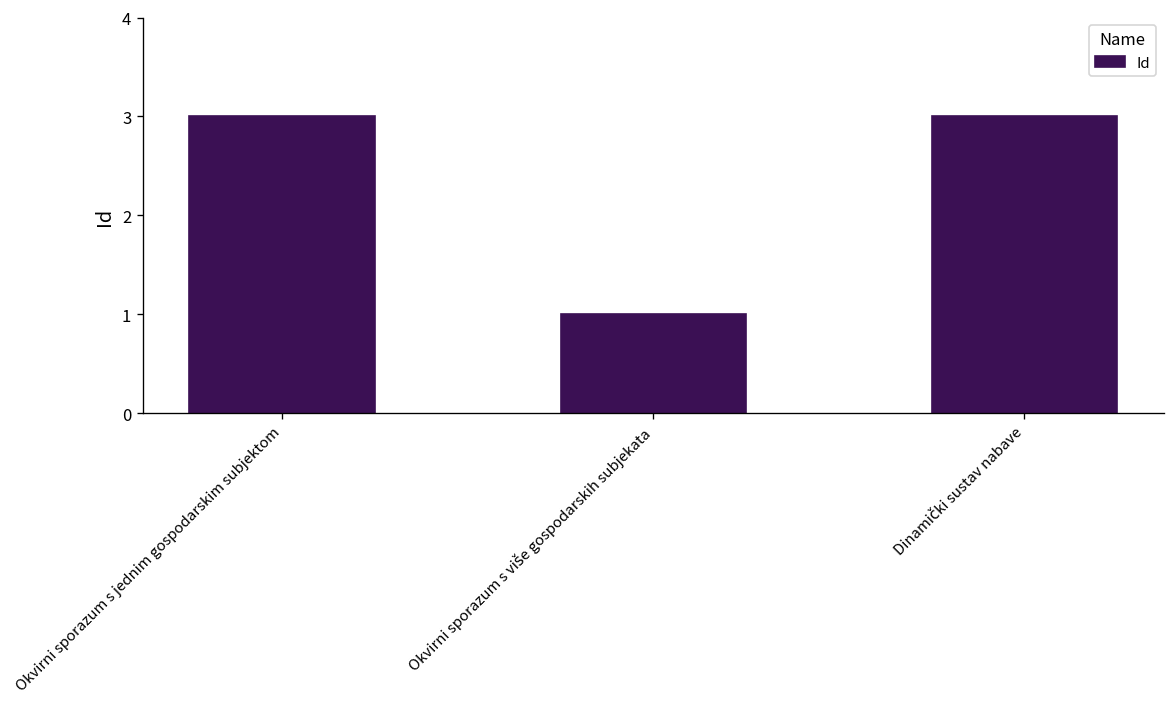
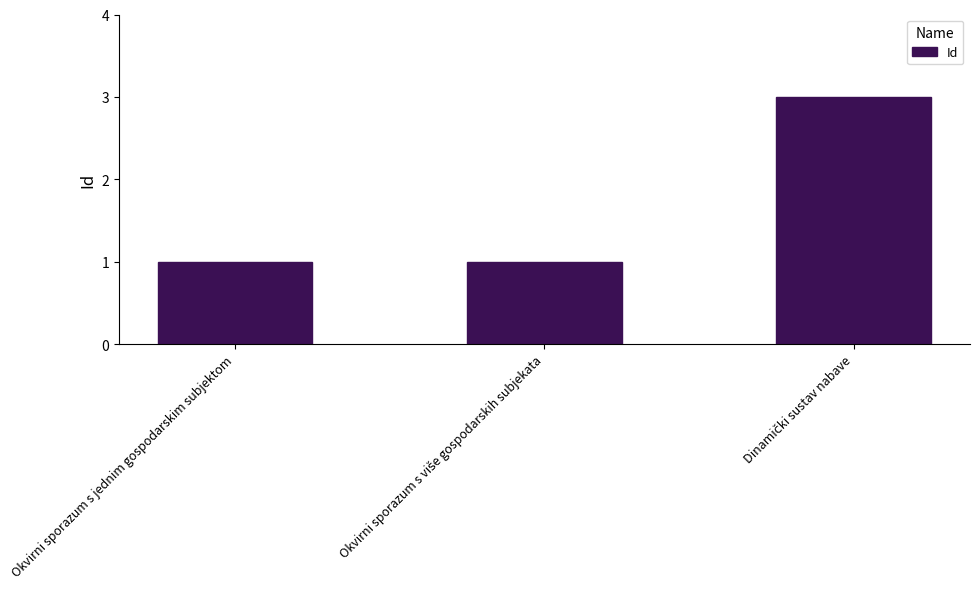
  {
-   "Okvirni sporazum s jednim gospodarskim subjektom": 3,
+   "Okvirni sporazum s jednim gospodarskim subjektom": 1,
    "Okvirni sporazum s više gospodarskih subjekata": 1,
    "Dinamički sustav nabave": 3
  }
